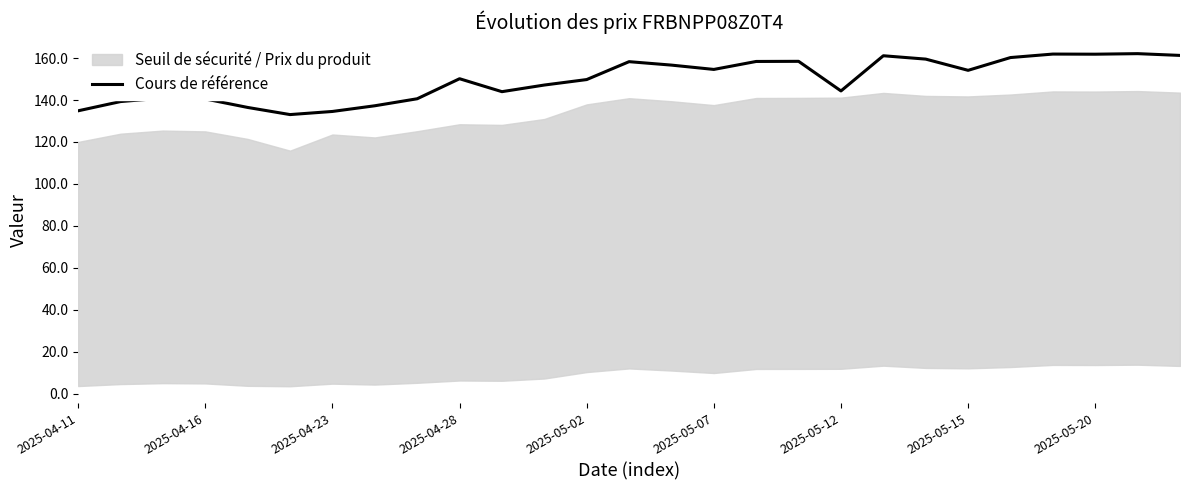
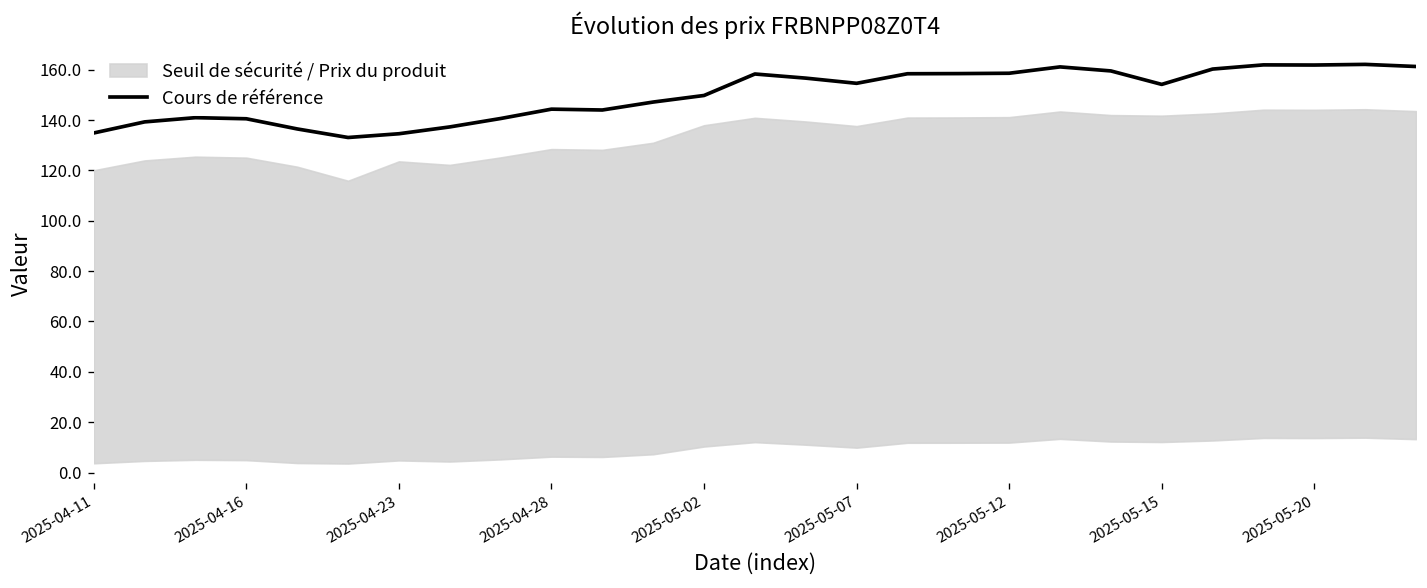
  {
    "Cours de référence": {
      "2025-04-11": 135,
      "2025-04-23": 135,
-     "2025-04-28": 150,
+     "2025-04-28": 144,
      "2025-05-02": 150,
      "2025-05-07": 155,
-     "2025-05-12": 144,
+     "2025-05-12": 159,
      "2025-05-15": 154,
      "2025-05-20": 162
    }
  }
